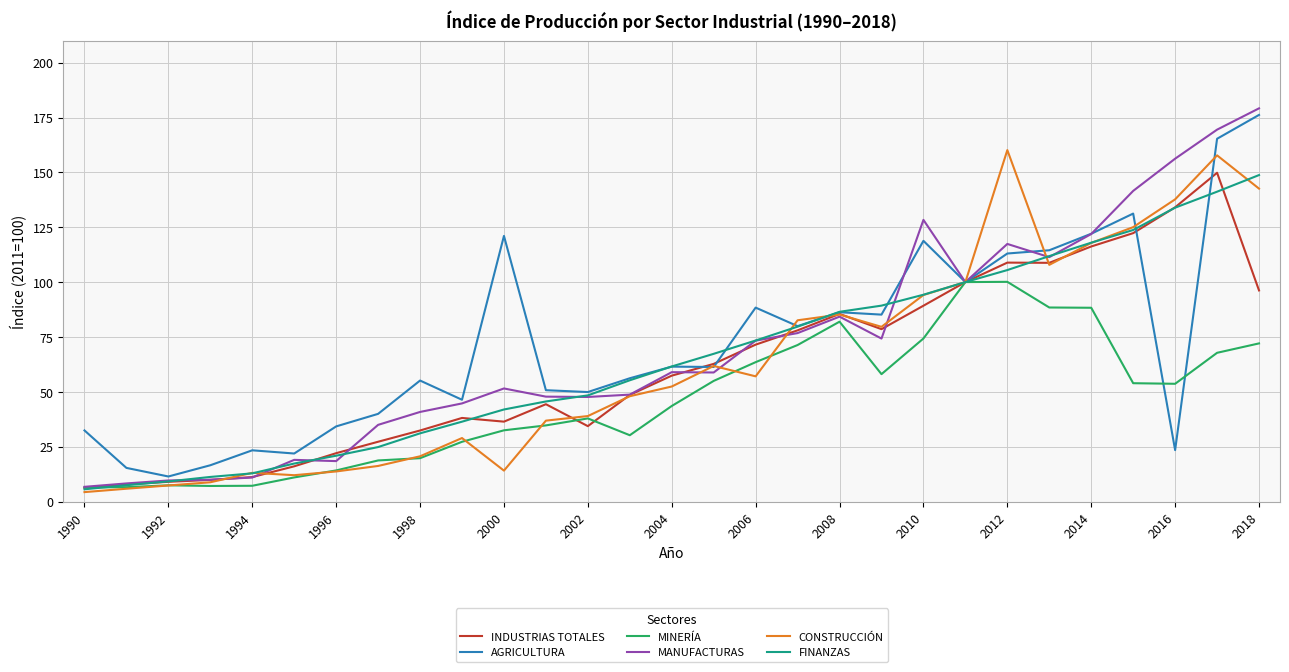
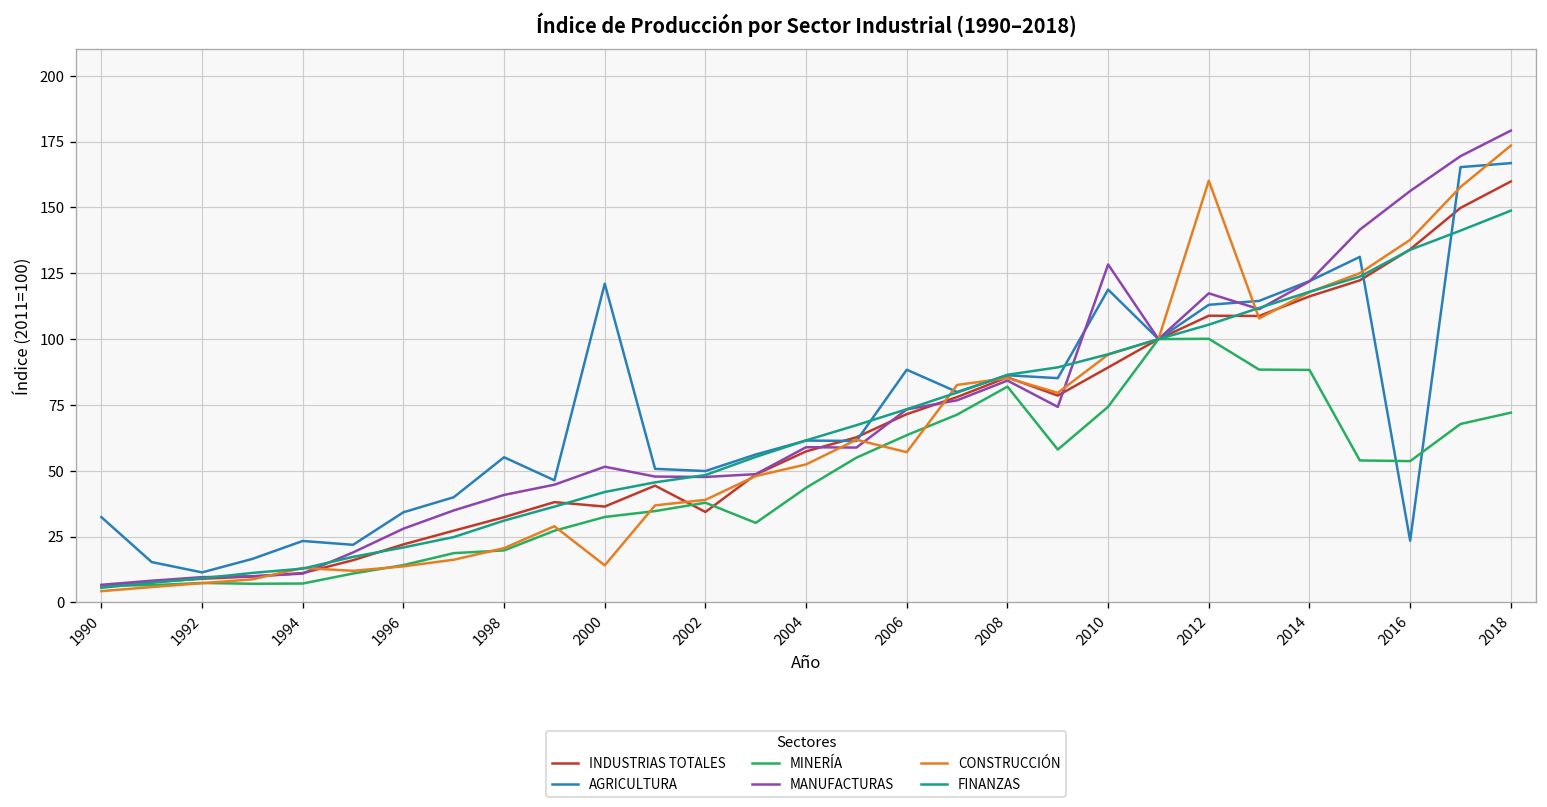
  {
    "INDUSTRIAS TOTALES": {
      "1998": 32,
      "2000": 36,
      "2002": 34,
      "2004": 57,
      "2006": 71,
      "2010": 89,
      "2012": 109,
      "2014": 116,
-     "2018": 96
+     "2018": 160
    },
    "AGRICULTURA": {
      "1990": 32,
      "1992": 11,
      "1994": 23,
      "1996": 34,
      "1998": 55,
      "2000": 121,
      "2002": 50,
      "2006": 88,
      "2010": 119,
      "2012": 113,
      "2016": 23,
-     "2018": 176
+     "2018": 167
    },
    "MANUFACTURAS": {
-     "1996": 18,
+     "1996": 28,
      "1998": 41,
      "2000": 52,
      "2004": 59,
      "2010": 128,
      "2012": 117,
      "2016": 156,
      "2018": 179
    },
    "CONSTRUCCIÓN": {
      "1990": 4,
      "2000": 14,
      "2004": 52,
      "2006": 57,
      "2012": 160,
      "2016": 138,
-     "2018": 143
+     "2018": 173
    }
  }
